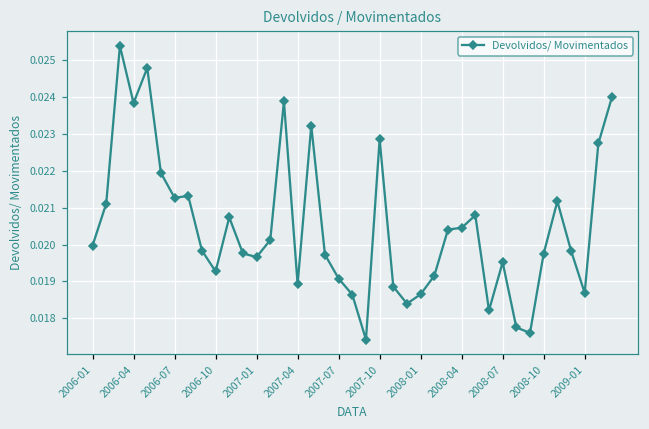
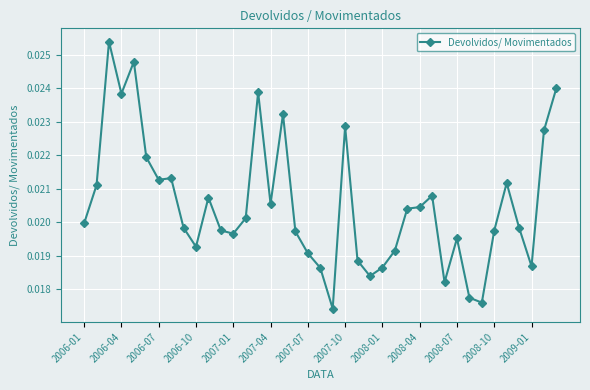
  {
    "2006-01": 0.0200,
    "2006-04": 0.0238,
    "2006-07": 0.0213,
    "2006-10": 0.0193,
    "2007-01": 0.0197,
-   "2007-04": 0.0189,
+   "2007-04": 0.0206,
    "2007-07": 0.0191,
    "2007-10": 0.0229,
    "2008-01": 0.0187,
    "2008-04": 0.0205,
    "2008-07": 0.0195,
    "2008-10": 0.0198,
    "2009-01": 0.0187
  }
